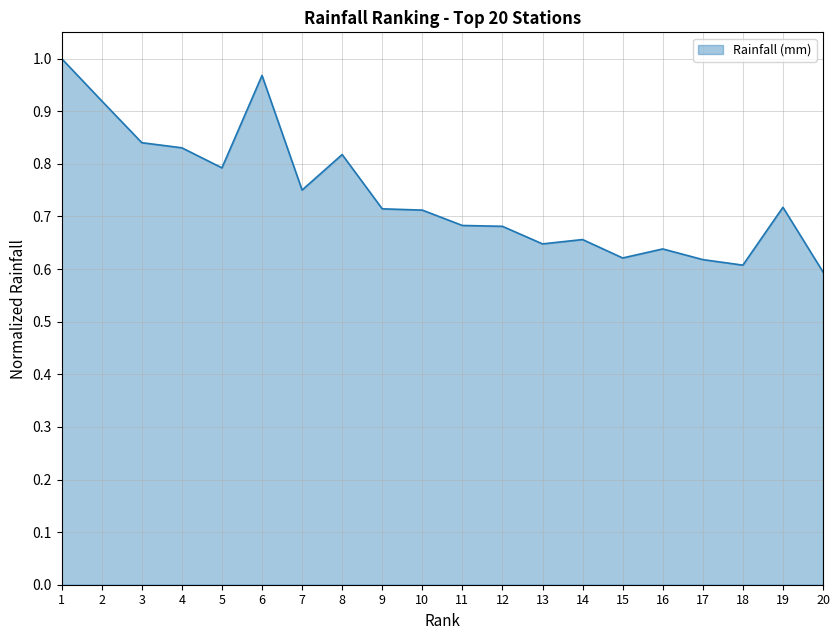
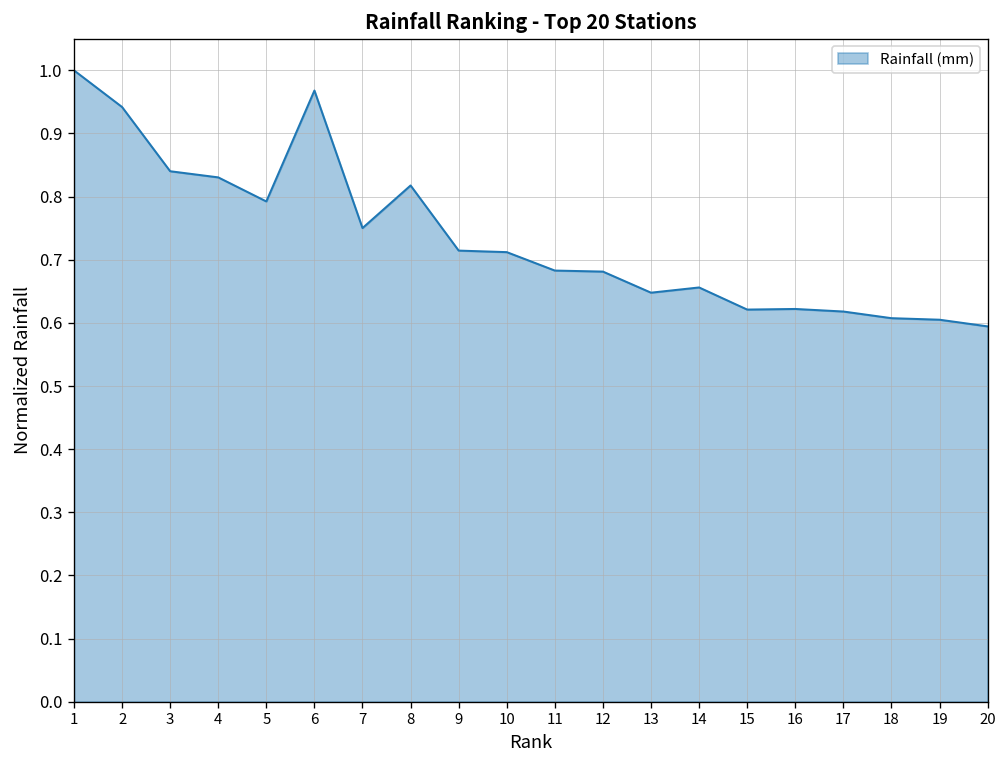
  {
    "1": 1.00,
-   "2": 0.92,
+   "2": 0.94,
    "3": 0.84,
    "4": 0.83,
    "5": 0.79,
    "6": 0.97,
    "7": 0.75,
    "8": 0.82,
    "9": 0.71,
    "10": 0.71,
    "11": 0.68,
    "12": 0.68,
    "13": 0.65,
    "14": 0.66,
    "15": 0.62,
-   "16": 0.64,
+   "16": 0.62,
    "17": 0.62,
    "18": 0.61,
-   "19": 0.72,
+   "19": 0.61,
    "20": 0.59
  }
